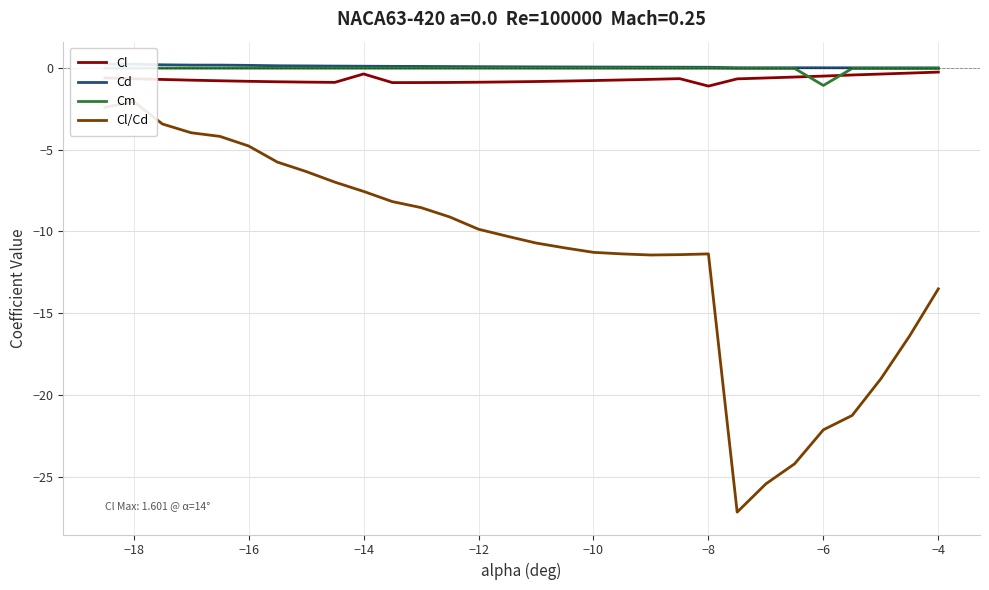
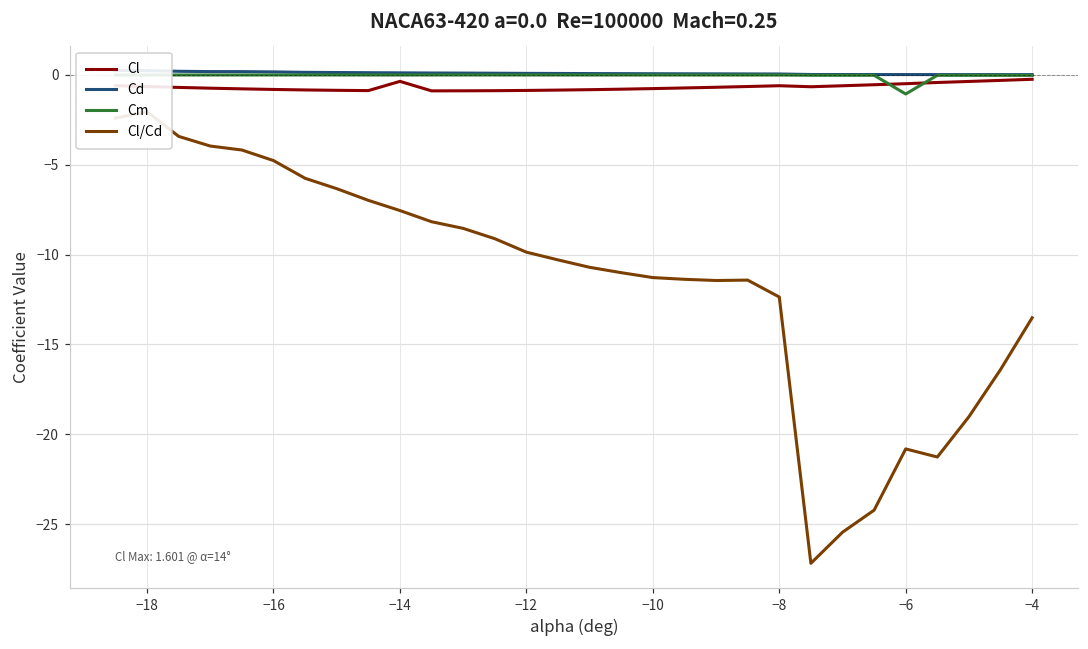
  {
    "Cl": {
      "−16": -0.8,
      "−14": -0.4,
      "−12": -0.9,
      "−10": -0.8,
-     "−8": -1.1,
+     "−8": -0.6,
      "−6": -0.5,
      "−4": -0.2
    },
    "Cd": {
      "−16": 0.2,
      "−6": 0.0
    },
    "Cm": {
      "−16": 0.0,
      "−6": -1.1
    },
    "Cl/Cd": {
      "−16": -4.8,
      "−14": -7.5,
      "−12": -9.9,
      "−10": -11.3,
-     "−8": -11.4,
-     "−6": -22.1,
+     "−8": -12.4,
+     "−6": -20.8,
      "−4": -13.5
    }
  }
